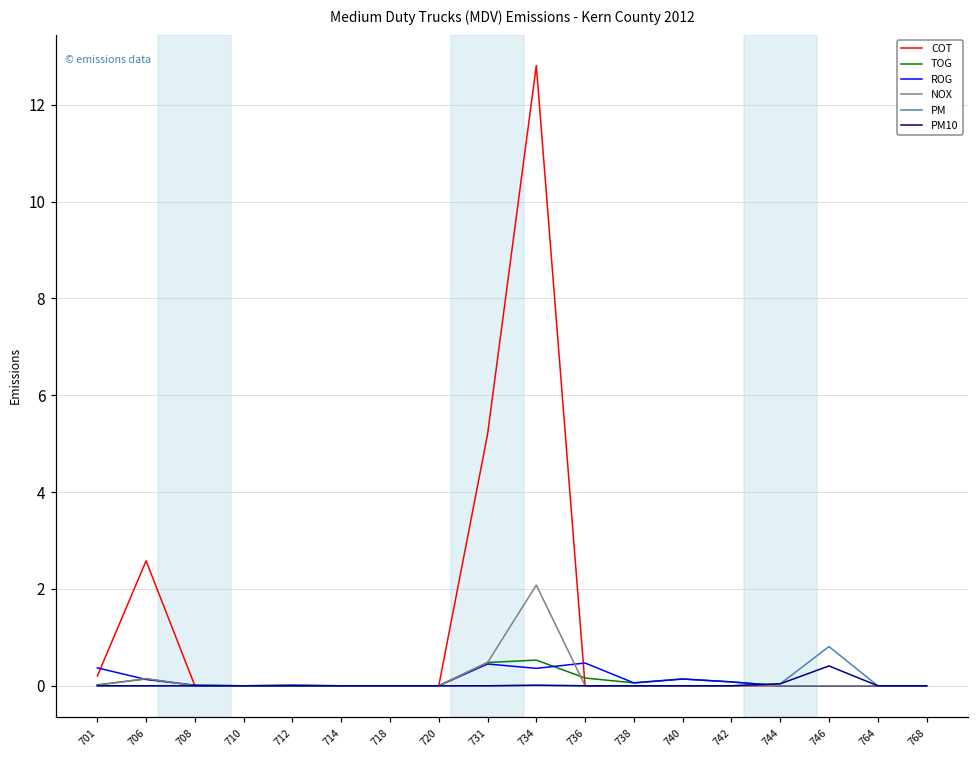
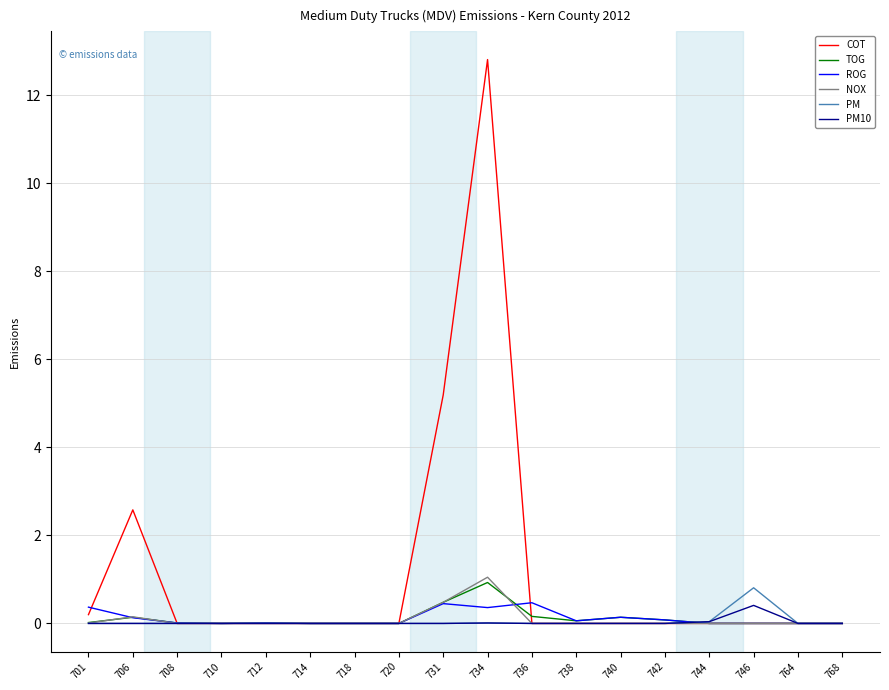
  {
    "COT": {
      "701": 0.2,
      "706": 2.6,
      "731": 5.2,
      "734": 12.8
    },
    "TOG": {
-     "734": 0.5,
+     "734": 0.9,
      "736": 0.2
    },
    "ROG": {
      "701": 0.4,
      "734": 0.4,
      "736": 0.5
    },
    "NOX": {
-     "734": 2.1
+     "734": 1.1
    },
    "PM": {
      "746": 0.8
    },
    "PM10": {
      "746": 0.4
    }
  }
